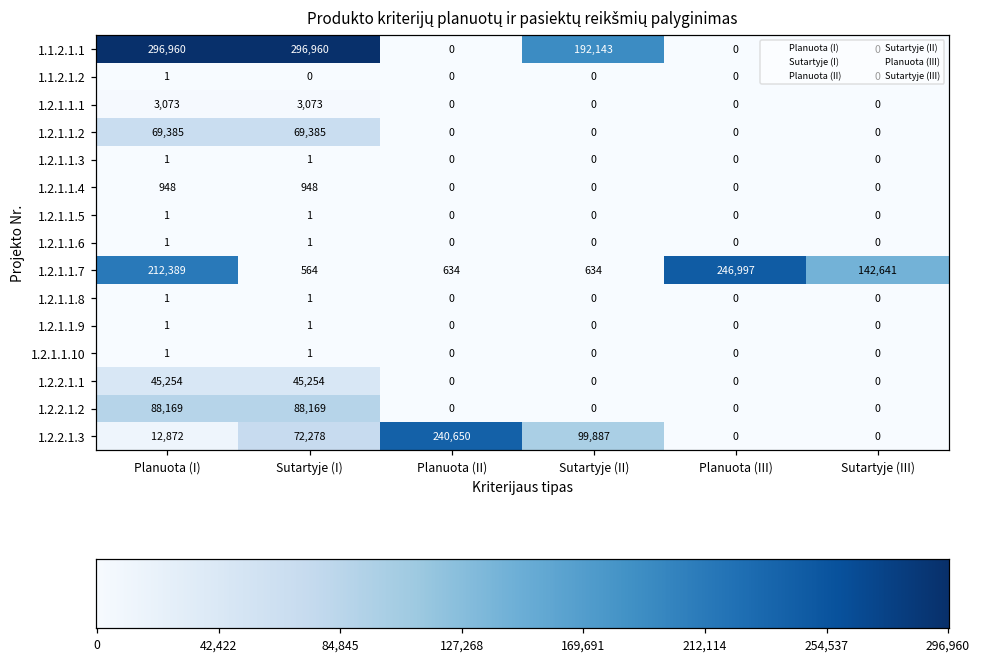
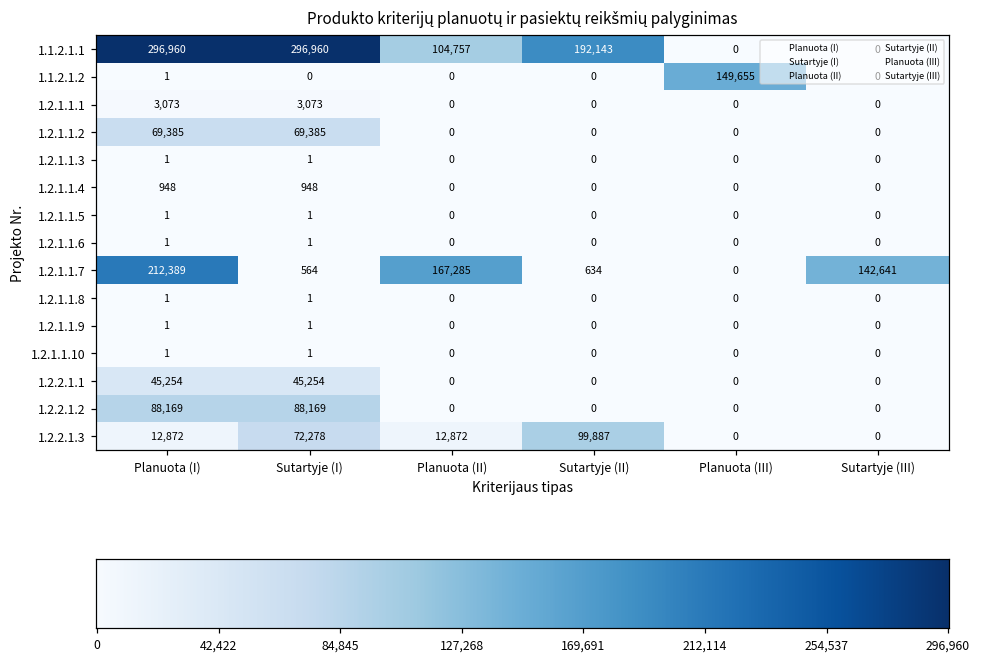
  {
    "1.1.2.1.1": {
      "Planuota (I)": "296,960",
      "Sutartyje (I)": "296,960",
-     "Planuota (II)": "0",
+     "Planuota (II)": "104,757",
      "Sutartyje (II)": "192,143",
      "Planuota (III)": "0"
    },
    "1.1.2.1.2": {
      "Planuota (I)": "1",
      "Sutartyje (I)": "0",
      "Planuota (II)": "0",
      "Sutartyje (II)": "0",
-     "Planuota (III)": "0"
+     "Planuota (III)": "149,655"
    },
    "1.2.1.1.1": {
      "Planuota (I)": "3,073",
      "Sutartyje (I)": "3,073",
      "Planuota (II)": "0",
      "Sutartyje (II)": "0",
      "Planuota (III)": "0",
      "Sutartyje (III)": "0"
    },
    "1.2.1.1.2": {
      "Planuota (I)": "69,385",
      "Sutartyje (I)": "69,385",
      "Planuota (II)": "0",
      "Sutartyje (II)": "0",
      "Planuota (III)": "0",
      "Sutartyje (III)": "0"
    },
    "1.2.1.1.3": {
      "Planuota (I)": "1",
      "Sutartyje (I)": "1",
      "Planuota (II)": "0",
      "Sutartyje (II)": "0",
      "Planuota (III)": "0",
      "Sutartyje (III)": "0"
    },
    "1.2.1.1.4": {
      "Planuota (I)": "948",
      "Sutartyje (I)": "948",
      "Planuota (II)": "0",
      "Sutartyje (II)": "0",
      "Planuota (III)": "0",
      "Sutartyje (III)": "0"
    },
    "1.2.1.1.5": {
      "Planuota (I)": "1",
      "Sutartyje (I)": "1",
      "Planuota (II)": "0",
      "Sutartyje (II)": "0",
      "Planuota (III)": "0",
      "Sutartyje (III)": "0"
    },
    "1.2.1.1.6": {
      "Planuota (I)": "1",
      "Sutartyje (I)": "1",
      "Planuota (II)": "0",
      "Sutartyje (II)": "0",
      "Planuota (III)": "0",
      "Sutartyje (III)": "0"
    },
    "1.2.1.1.7": {
      "Planuota (I)": "212,389",
      "Sutartyje (I)": "564",
-     "Planuota (II)": "634",
+     "Planuota (II)": "167,285",
      "Sutartyje (II)": "634",
-     "Planuota (III)": "246,997",
+     "Planuota (III)": "0",
      "Sutartyje (III)": "142,641"
    },
    "1.2.1.1.8": {
      "Planuota (I)": "1",
      "Sutartyje (I)": "1",
      "Planuota (II)": "0",
      "Sutartyje (II)": "0",
      "Planuota (III)": "0",
      "Sutartyje (III)": "0"
    },
    "1.2.1.1.9": {
      "Planuota (I)": "1",
      "Sutartyje (I)": "1",
      "Planuota (II)": "0",
      "Sutartyje (II)": "0",
      "Planuota (III)": "0",
      "Sutartyje (III)": "0"
    },
    "1.2.1.1.10": {
      "Planuota (I)": "1",
      "Sutartyje (I)": "1",
      "Planuota (II)": "0",
      "Sutartyje (II)": "0",
      "Planuota (III)": "0",
      "Sutartyje (III)": "0"
    },
    "1.2.2.1.1": {
      "Planuota (I)": "45,254",
      "Sutartyje (I)": "45,254",
      "Planuota (II)": "0",
      "Sutartyje (II)": "0",
      "Planuota (III)": "0",
      "Sutartyje (III)": "0"
    },
    "1.2.2.1.2": {
      "Planuota (I)": "88,169",
      "Sutartyje (I)": "88,169",
      "Planuota (II)": "0",
      "Sutartyje (II)": "0",
      "Planuota (III)": "0",
      "Sutartyje (III)": "0"
    },
    "1.2.2.1.3": {
      "Planuota (I)": "12,872",
      "Sutartyje (I)": "72,278",
-     "Planuota (II)": "240,650",
+     "Planuota (II)": "12,872",
      "Sutartyje (II)": "99,887",
      "Planuota (III)": "0",
      "Sutartyje (III)": "0"
    }
  }
